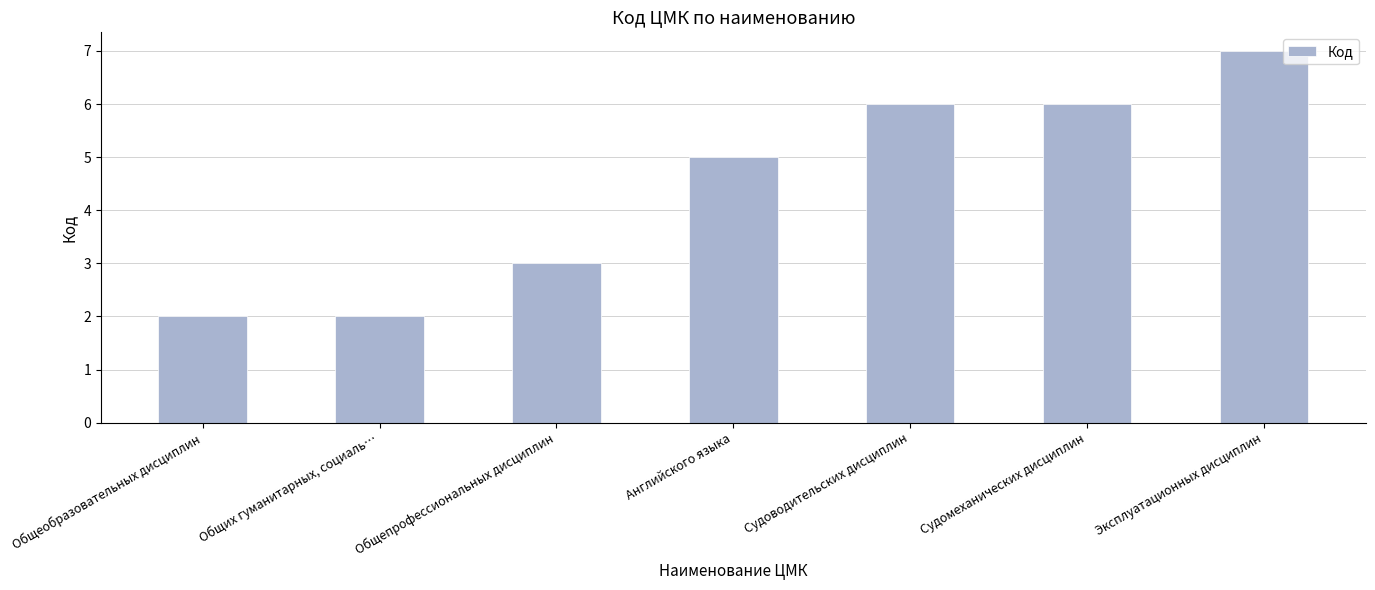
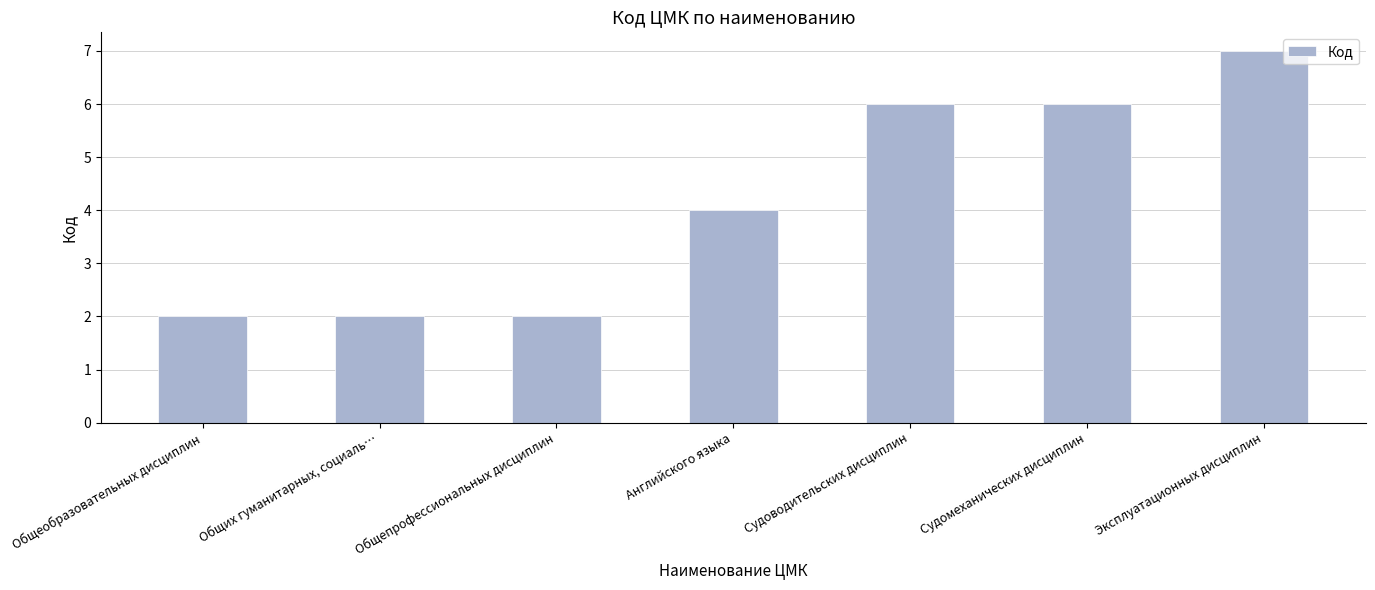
  {
    "Общеобразовательных дисциплин": 2,
    "Общих гуманитарных, социаль…": 2,
-   "Общепрофессиональных дисциплин": 3,
-   "Английского языка": 5,
+   "Общепрофессиональных дисциплин": 2,
+   "Английского языка": 4,
    "Судоводительских дисциплин": 6,
    "Судомеханических дисциплин": 6,
    "Эксплуатационных дисциплин": 7
  }
